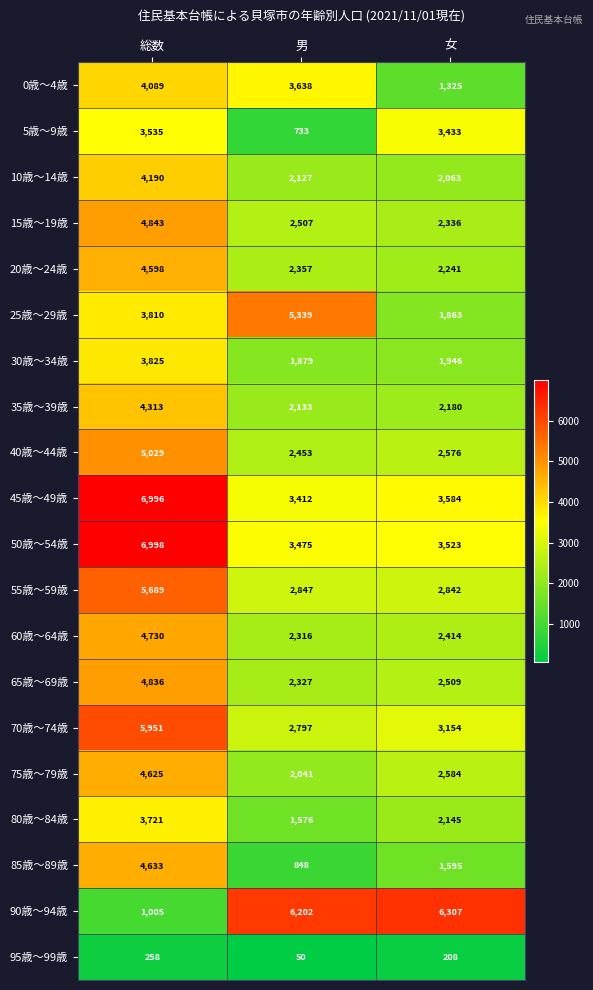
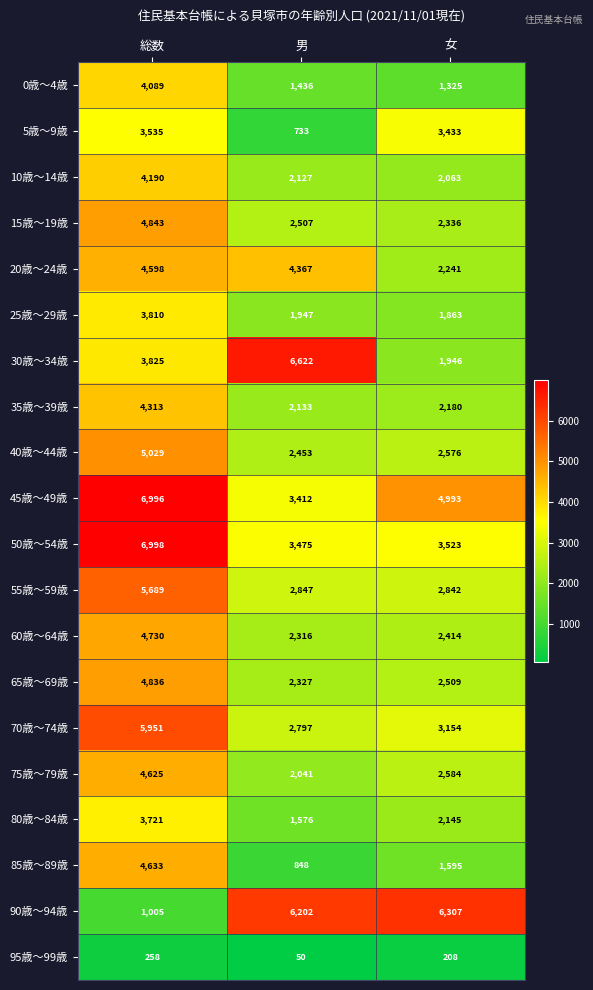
  {
    "0歳～4歳": {
      "総数": "4,089",
-     "男": "3,638",
+     "男": "1,436",
      "女": "1,325"
    },
    "5歳～9歳": {
      "総数": "3,535",
      "男": "733",
      "女": "3,433"
    },
    "10歳～14歳": {
      "総数": "4,190",
      "男": "2,127",
      "女": "2,063"
    },
    "15歳～19歳": {
      "総数": "4,843",
      "男": "2,507",
      "女": "2,336"
    },
    "20歳～24歳": {
      "総数": "4,598",
-     "男": "2,357",
+     "男": "4,367",
      "女": "2,241"
    },
    "25歳～29歳": {
      "総数": "3,810",
-     "男": "5,339",
+     "男": "1,947",
      "女": "1,863"
    },
    "30歳～34歳": {
      "総数": "3,825",
-     "男": "1,879",
+     "男": "6,622",
      "女": "1,946"
    },
    "35歳～39歳": {
      "総数": "4,313",
      "男": "2,133",
      "女": "2,180"
    },
    "40歳～44歳": {
      "総数": "5,029",
      "男": "2,453",
      "女": "2,576"
    },
    "45歳～49歳": {
      "総数": "6,996",
      "男": "3,412",
-     "女": "3,584"
+     "女": "4,993"
    },
    "50歳～54歳": {
      "総数": "6,998",
      "男": "3,475",
      "女": "3,523"
    },
    "55歳～59歳": {
      "総数": "5,689",
      "男": "2,847",
      "女": "2,842"
    },
    "60歳～64歳": {
      "総数": "4,730",
      "男": "2,316",
      "女": "2,414"
    },
    "65歳～69歳": {
      "総数": "4,836",
      "男": "2,327",
      "女": "2,509"
    },
    "70歳～74歳": {
      "総数": "5,951",
      "男": "2,797",
      "女": "3,154"
    },
    "75歳～79歳": {
      "総数": "4,625",
      "男": "2,041",
      "女": "2,584"
    },
    "80歳～84歳": {
      "総数": "3,721",
      "男": "1,576",
      "女": "2,145"
    },
    "85歳～89歳": {
      "総数": "4,633",
      "男": "848",
      "女": "1,595"
    },
    "90歳～94歳": {
      "総数": "1,005",
      "男": "6,202",
      "女": "6,307"
    },
    "95歳～99歳": {
      "総数": "258",
      "男": "50",
      "女": "208"
    }
  }
